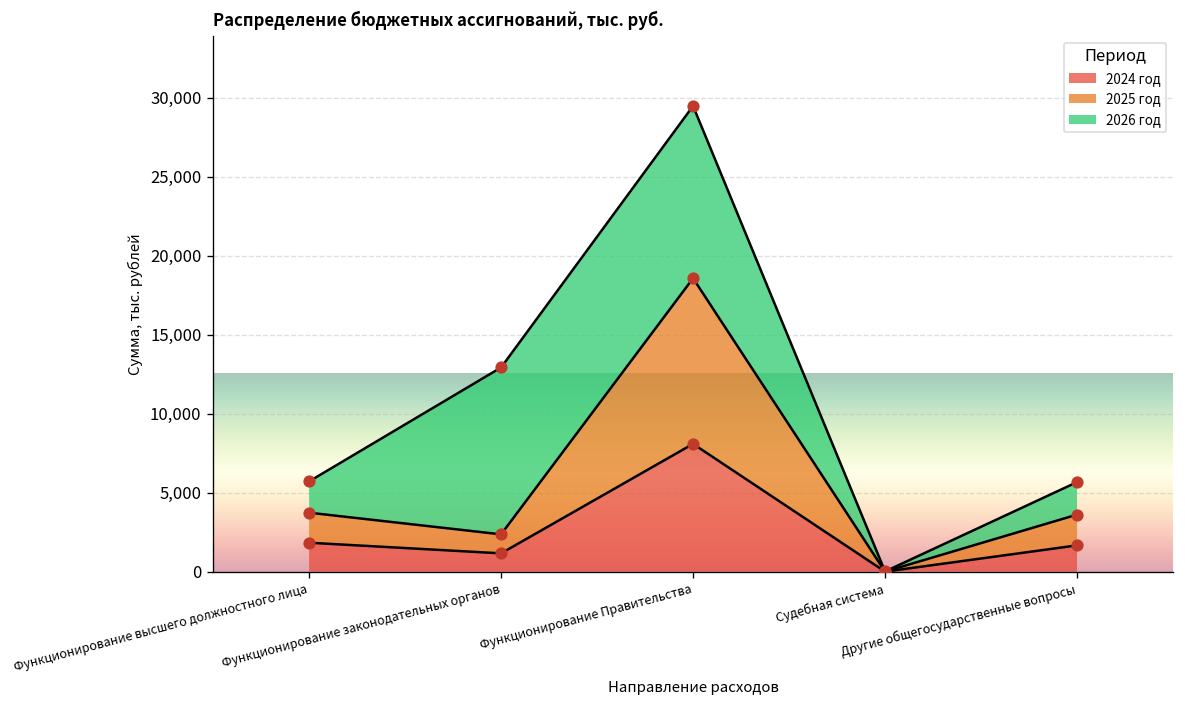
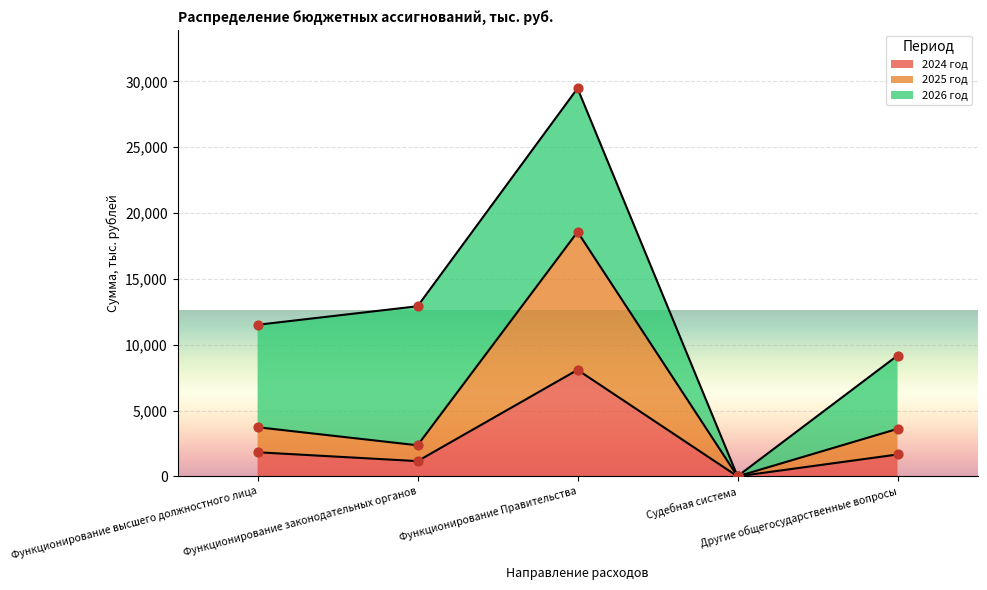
  {
    "2026 год": {
-     "Функционирование высшего должностного лица": "2,000",
+     "Функционирование высшего должностного лица": "7,800",
      "Функционирование законодательных органов": "10,600",
      "Функционирование Правительства": "10,900",
-     "Другие общегосударственные вопросы": "2,100"
+     "Другие общегосударственные вопросы": "5,600"
    }
  }
